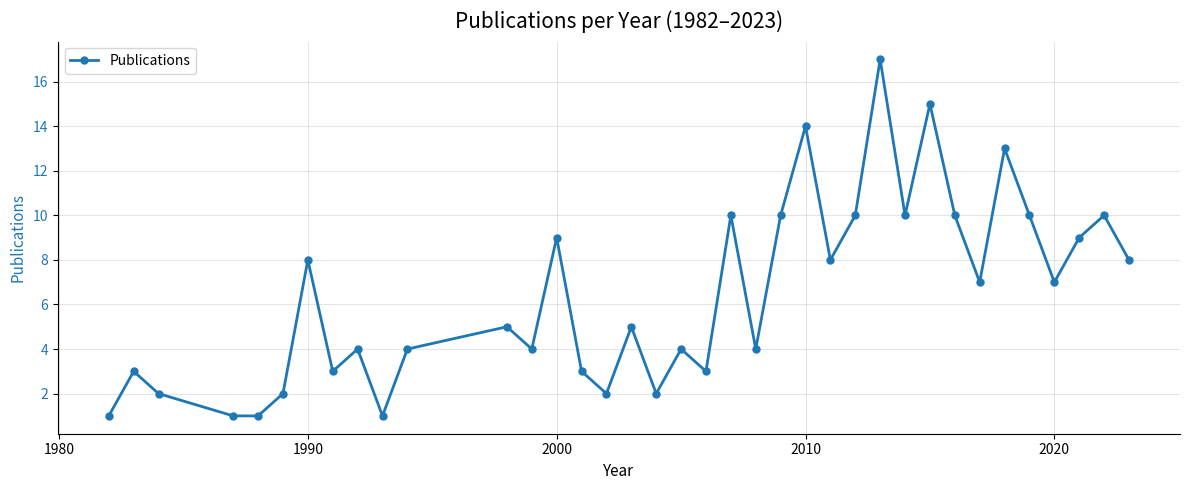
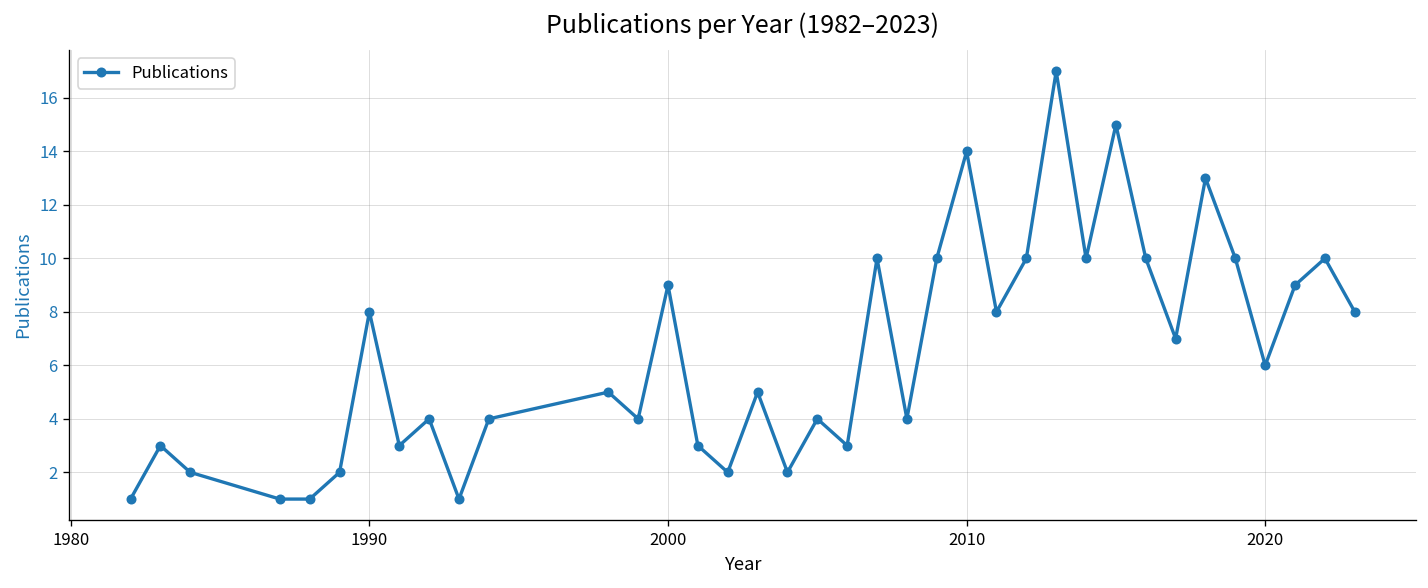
  {
    "1990": 8,
    "2000": 9,
    "2010": 14,
-   "2020": 7
+   "2020": 6
  }
